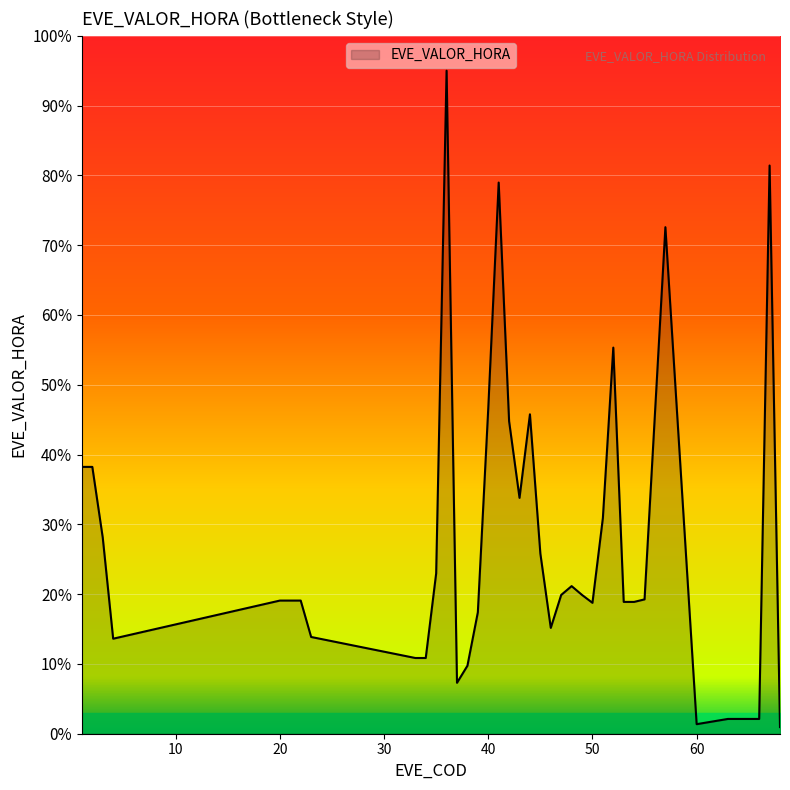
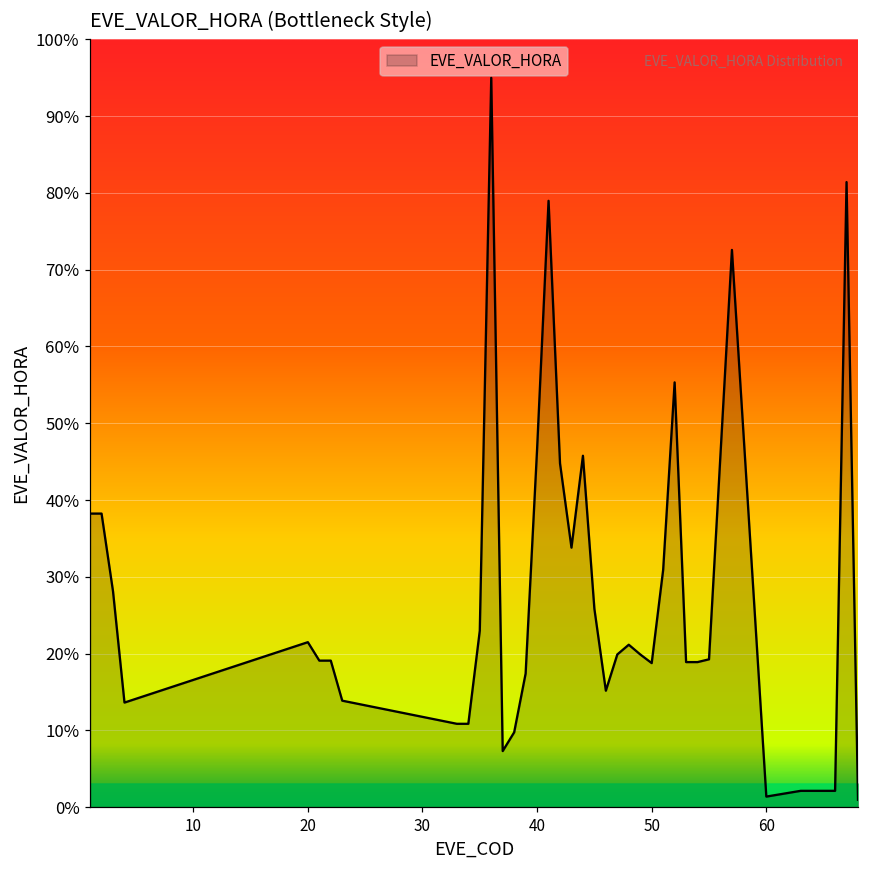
  {
    "EVE_VALOR_HORA": {
-     "20": "19%",
+     "20": "21%",
      "40": "47%",
      "50": "19%",
      "60": "1%"
    }
  }
